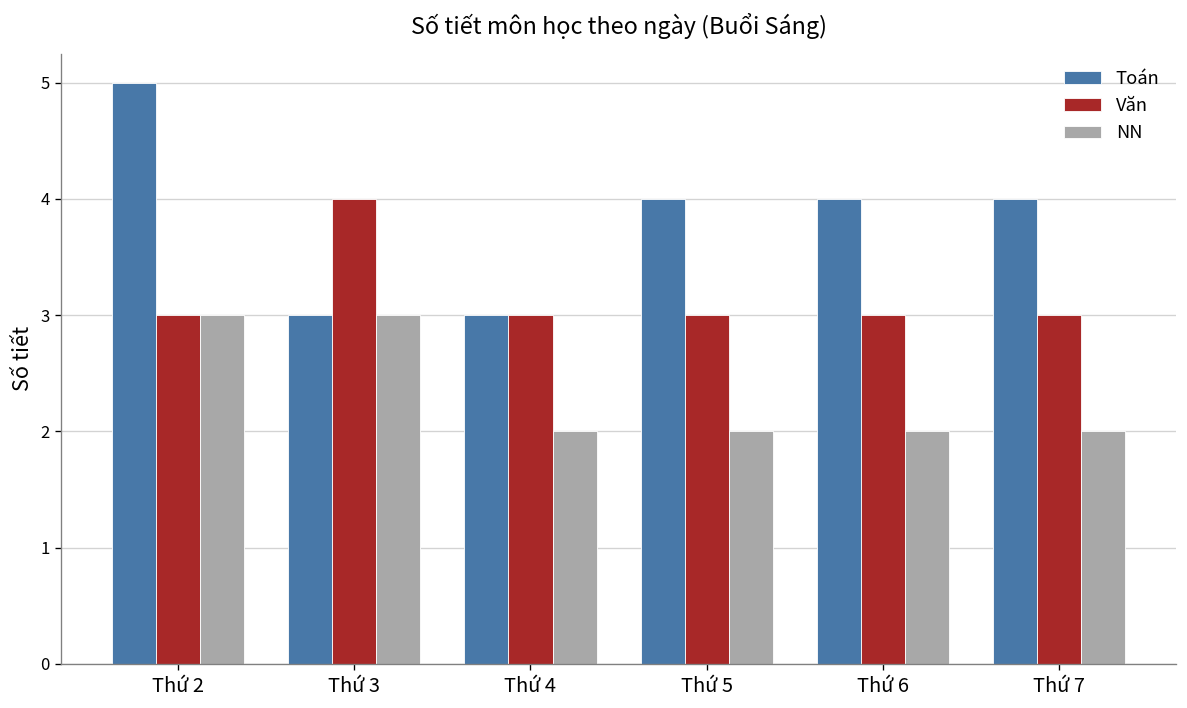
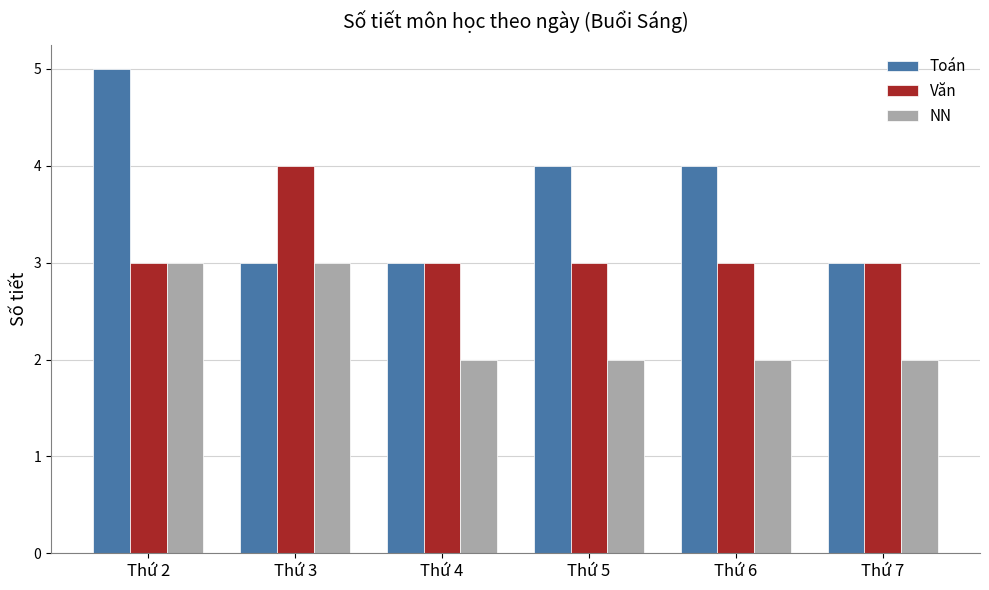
  {
    "Toán": {
      "Thứ 2": 5,
      "Thứ 3": 3,
      "Thứ 4": 3,
      "Thứ 5": 4,
      "Thứ 6": 4,
-     "Thứ 7": 4
+     "Thứ 7": 3
    },
    "Văn": {
      "Thứ 2": 3,
      "Thứ 3": 4,
      "Thứ 4": 3,
      "Thứ 5": 3,
      "Thứ 6": 3,
      "Thứ 7": 3
    },
    "NN": {
      "Thứ 2": 3,
      "Thứ 3": 3,
      "Thứ 4": 2,
      "Thứ 5": 2,
      "Thứ 6": 2,
      "Thứ 7": 2
    }
  }
